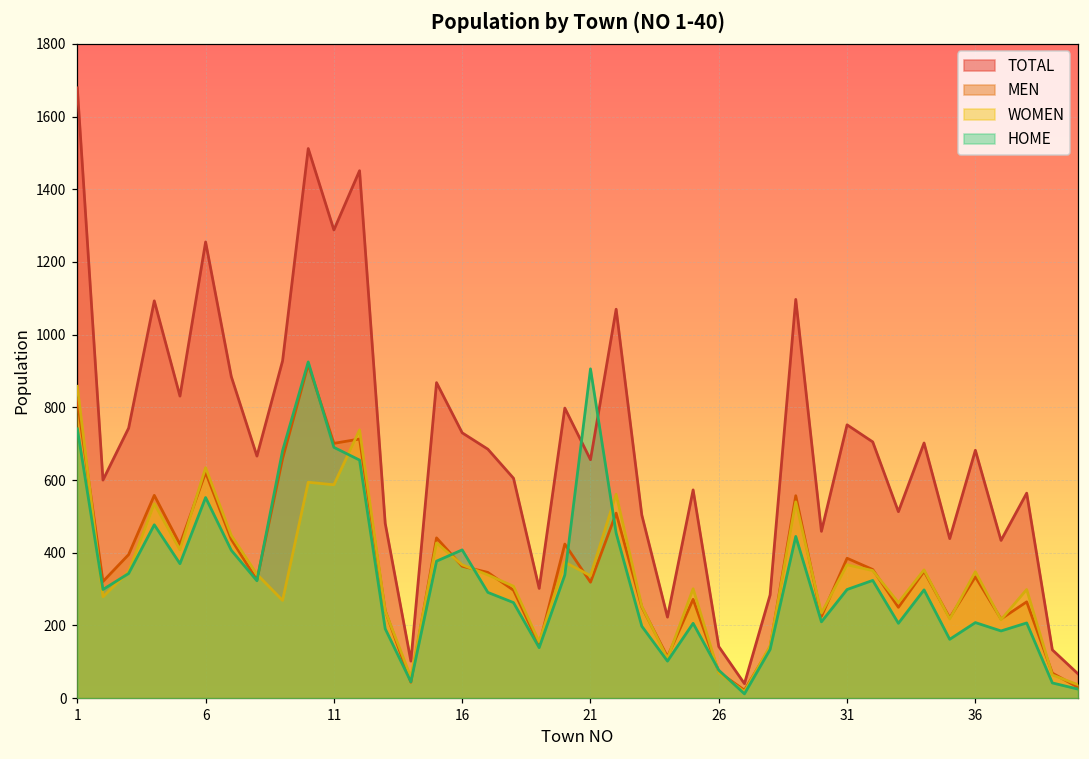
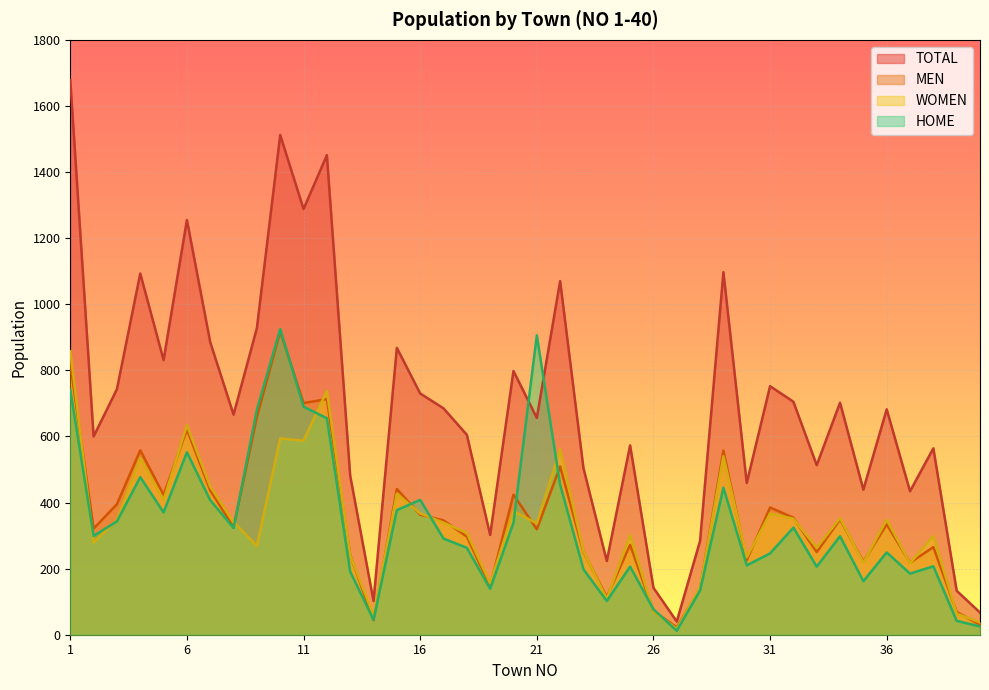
  {
    "HOME": {
      "1": 740,
      "6": 550,
      "11": 690,
      "16": 410,
      "21": 910,
-     "31": 300,
-     "36": 210
+     "31": 250,
+     "36": 250
    }
  }
